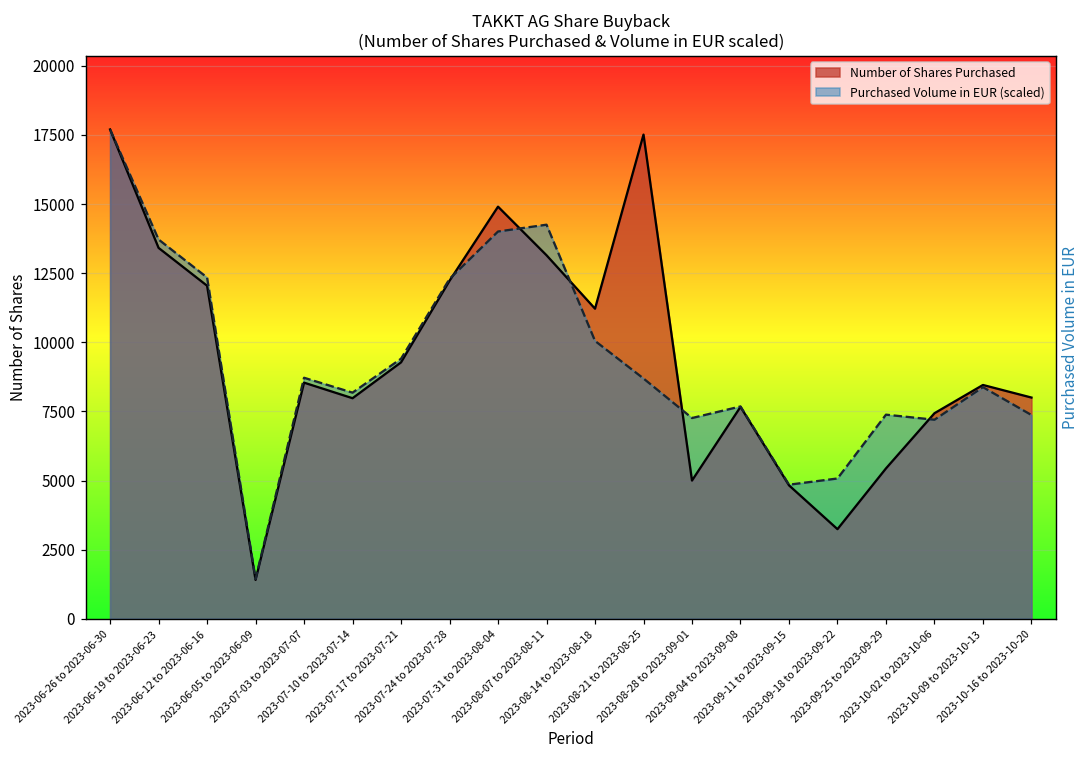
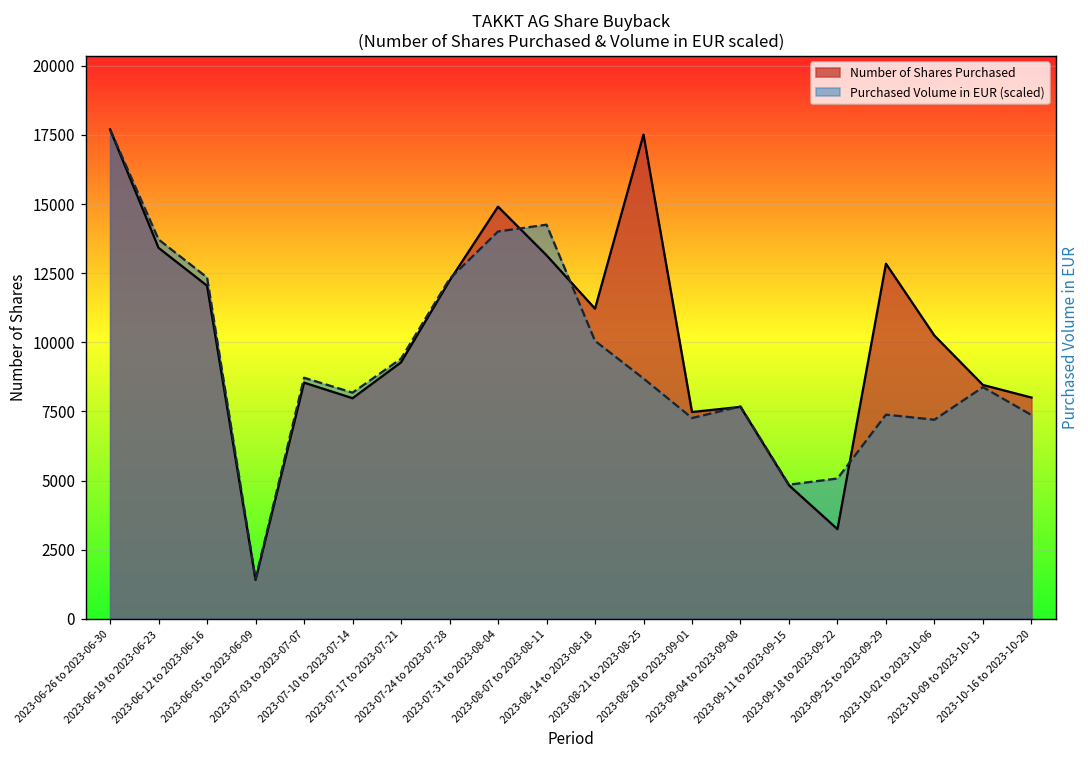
  {
    "Number of Shares Purchased": {
      "2023-06-19 to 2023-06-23": 13400,
      "2023-06-12 to 2023-06-16": 12000,
      "2023-07-03 to 2023-07-07": 8500,
      "2023-07-10 to 2023-07-14": 8000,
      "2023-07-17 to 2023-07-21": 9300,
      "2023-07-31 to 2023-08-04": 14900,
      "2023-08-07 to 2023-08-11": 13100,
      "2023-08-14 to 2023-08-18": 11200,
      "2023-08-21 to 2023-08-25": 17500,
-     "2023-08-28 to 2023-09-01": 5000,
+     "2023-08-28 to 2023-09-01": 7500,
      "2023-09-18 to 2023-09-22": 3200,
-     "2023-09-25 to 2023-09-29": 5400,
-     "2023-10-02 to 2023-10-06": 7400,
+     "2023-09-25 to 2023-09-29": 12800,
+     "2023-10-02 to 2023-10-06": 10200,
      "2023-10-16 to 2023-10-20": 8000
    },
    "Purchased Volume in EUR (scaled)": {
      "2023-06-19 to 2023-06-23": 13700,
      "2023-06-12 to 2023-06-16": 12300,
      "2023-07-03 to 2023-07-07": 8700,
      "2023-07-10 to 2023-07-14": 8200,
      "2023-07-17 to 2023-07-21": 9400,
      "2023-07-31 to 2023-08-04": 14000,
      "2023-08-07 to 2023-08-11": 14300,
      "2023-08-14 to 2023-08-18": 10100,
      "2023-08-21 to 2023-08-25": 8700,
      "2023-08-28 to 2023-09-01": 7300,
      "2023-09-18 to 2023-09-22": 5100,
      "2023-09-25 to 2023-09-29": 7400,
      "2023-10-02 to 2023-10-06": 7200,
      "2023-10-16 to 2023-10-20": 7400
    }
  }
